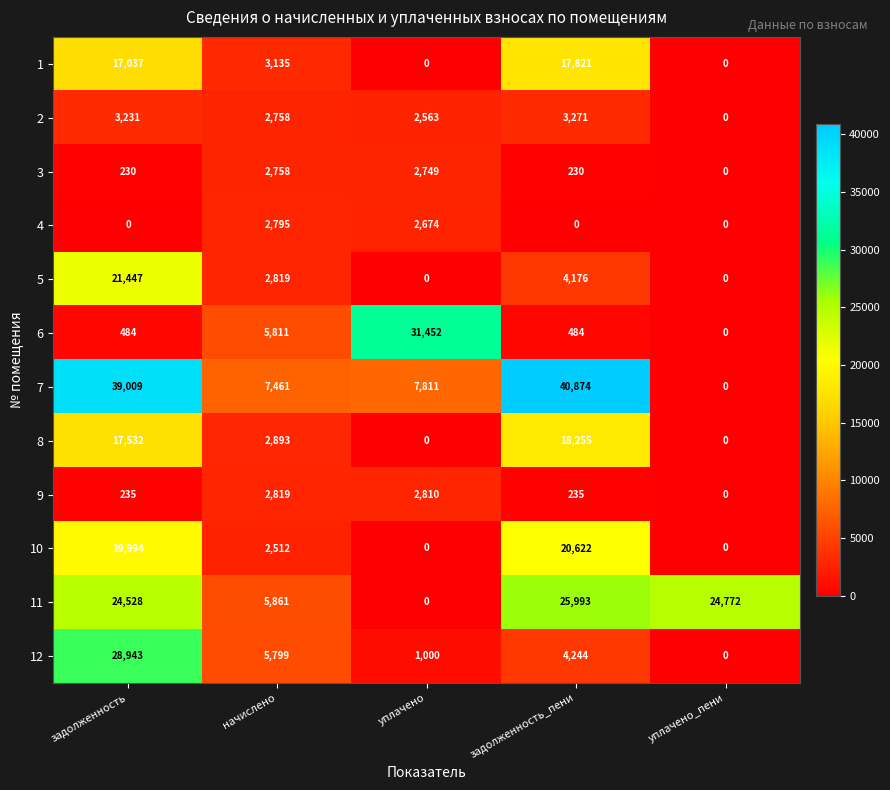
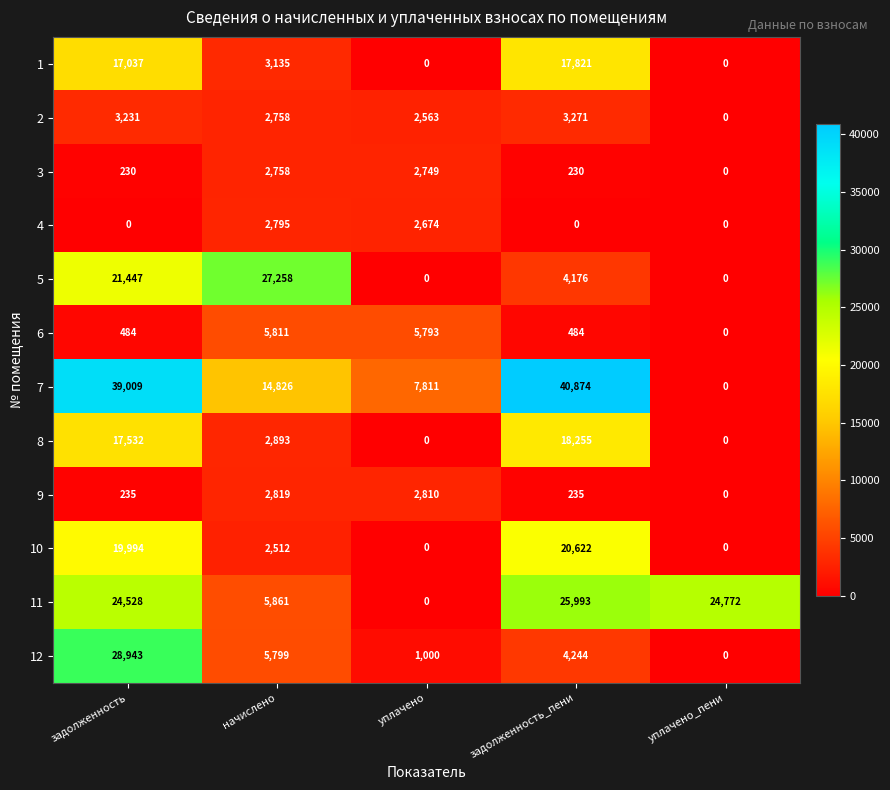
  {
    "1": {
      "задолженность": "17,037",
      "начислено": "3,135",
      "уплачено": "0",
      "задолженность_пени": "17,821",
      "уплачено_пени": "0"
    },
    "2": {
      "задолженность": "3,231",
      "начислено": "2,758",
      "уплачено": "2,563",
      "задолженность_пени": "3,271",
      "уплачено_пени": "0"
    },
    "3": {
      "задолженность": "230",
      "начислено": "2,758",
      "уплачено": "2,749",
      "задолженность_пени": "230",
      "уплачено_пени": "0"
    },
    "4": {
      "задолженность": "0",
      "начислено": "2,795",
      "уплачено": "2,674",
      "задолженность_пени": "0",
      "уплачено_пени": "0"
    },
    "5": {
      "задолженность": "21,447",
-     "начислено": "2,819",
+     "начислено": "27,258",
      "уплачено": "0",
      "задолженность_пени": "4,176",
      "уплачено_пени": "0"
    },
    "6": {
      "задолженность": "484",
      "начислено": "5,811",
-     "уплачено": "31,452",
+     "уплачено": "5,793",
      "задолженность_пени": "484",
      "уплачено_пени": "0"
    },
    "7": {
      "задолженность": "39,009",
-     "начислено": "7,461",
+     "начислено": "14,826",
      "уплачено": "7,811",
      "задолженность_пени": "40,874",
      "уплачено_пени": "0"
    },
    "8": {
      "задолженность": "17,532",
      "начислено": "2,893",
      "уплачено": "0",
      "задолженность_пени": "18,255",
      "уплачено_пени": "0"
    },
    "9": {
      "задолженность": "235",
      "начислено": "2,819",
      "уплачено": "2,810",
      "задолженность_пени": "235",
      "уплачено_пени": "0"
    },
    "10": {
      "задолженность": "19,994",
      "начислено": "2,512",
      "уплачено": "0",
      "задолженность_пени": "20,622",
      "уплачено_пени": "0"
    },
    "11": {
      "задолженность": "24,528",
      "начислено": "5,861",
      "уплачено": "0",
      "задолженность_пени": "25,993",
      "уплачено_пени": "24,772"
    },
    "12": {
      "задолженность": "28,943",
      "начислено": "5,799",
      "уплачено": "1,000",
      "задолженность_пени": "4,244",
      "уплачено_пени": "0"
    }
  }
